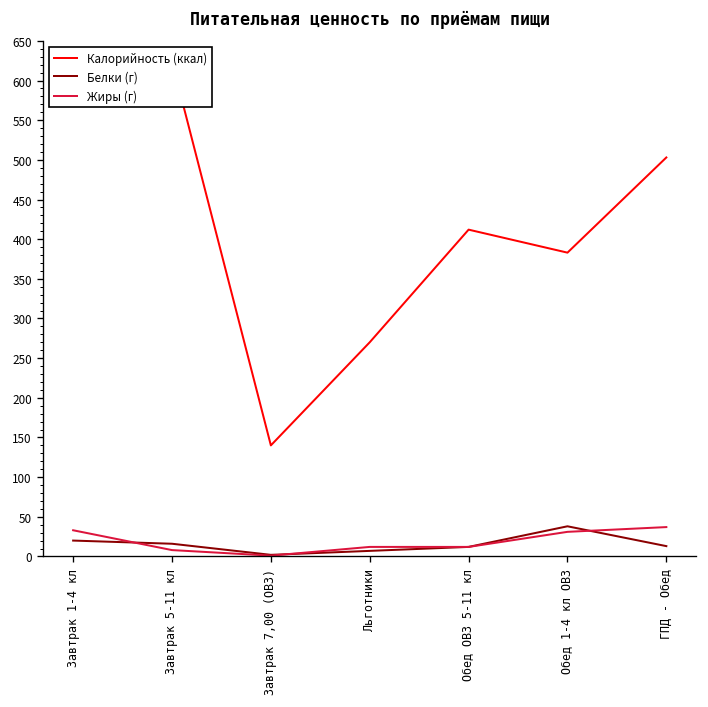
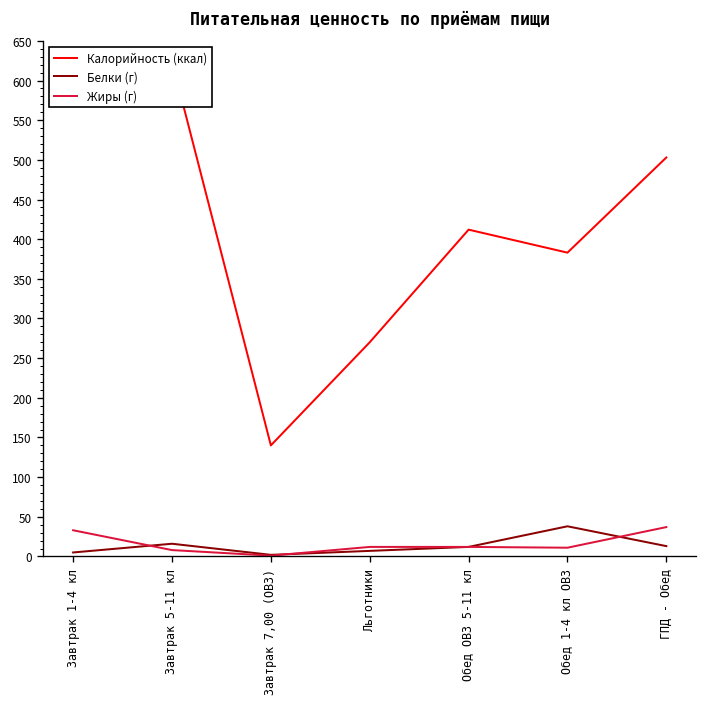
  {
    "Калорийность (ккал)": {
      "Завтрак 7,00 (ОВЗ)": 140,
      "Льготники": 270,
      "Обед ОВЗ 5-11 кл": 410,
      "Обед 1-4 кл ОВЗ": 380,
      "ГПД - Обед": 500
    },
    "Белки (г)": {
-     "Завтрак 1-4 кл": 20,
+     "Завтрак 1-4 кл": 10,
      "Завтрак 5-11 кл": 20,
      "Льготники": 10,
      "Обед 1-4 кл ОВЗ": 40,
      "ГПД - Обед": 10
    },
    "Жиры (г)": {
      "Завтрак 1-4 кл": 30,
      "Завтрак 5-11 кл": 10,
      "Льготники": 10,
-     "Обед 1-4 кл ОВЗ": 30,
+     "Обед 1-4 кл ОВЗ": 10,
      "ГПД - Обед": 40
    }
  }
